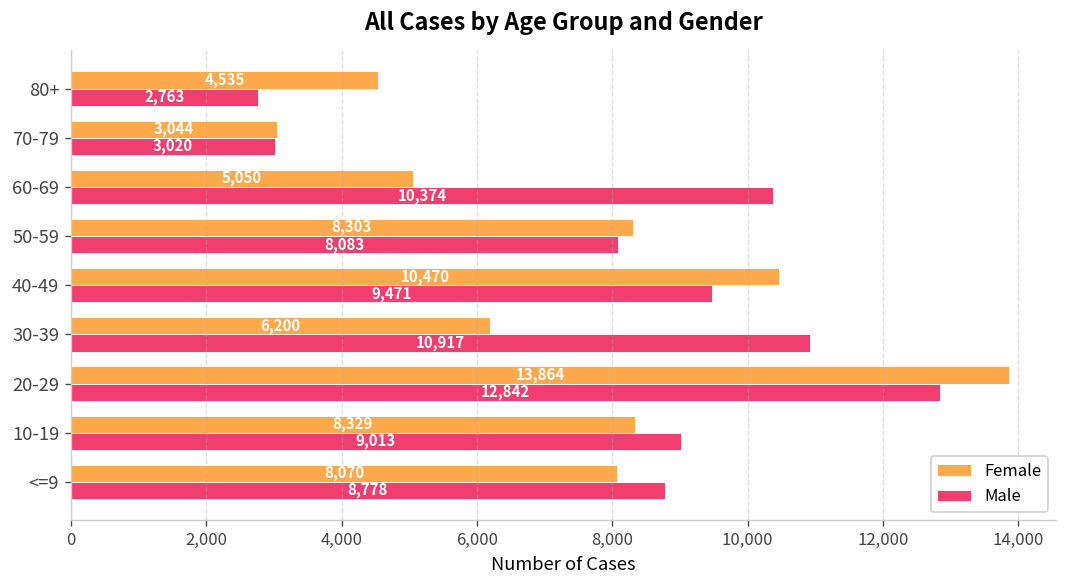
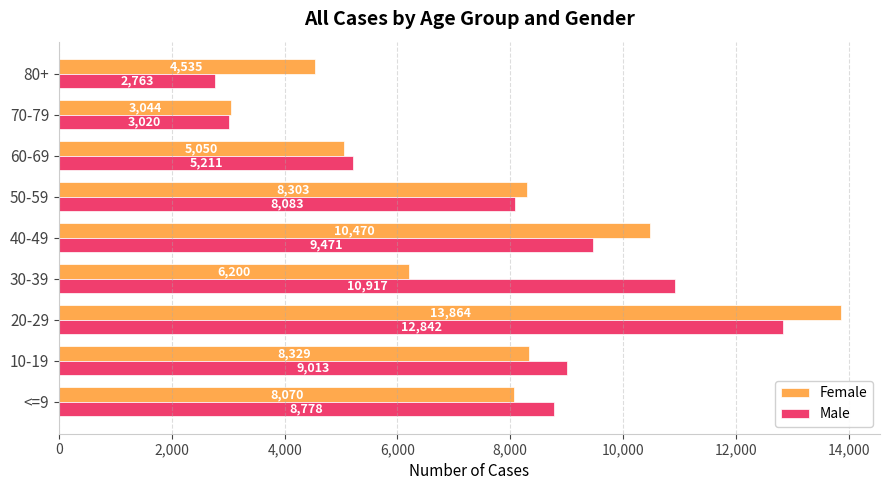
  {
    "Female": {
      "80+": "4,535",
      "70-79": "3,044",
      "60-69": "5,050",
      "50-59": "8,303",
      "40-49": "10,470",
      "30-39": "6,200",
      "20-29": "13,864",
      "10-19": "8,329",
      "<=9": "8,070"
    },
    "Male": {
      "80+": "2,763",
      "70-79": "3,020",
-     "60-69": "10,374",
+     "60-69": "5,211",
      "50-59": "8,083",
      "40-49": "9,471",
      "30-39": "10,917",
      "20-29": "12,842",
      "10-19": "9,013",
      "<=9": "8,778"
    }
  }
